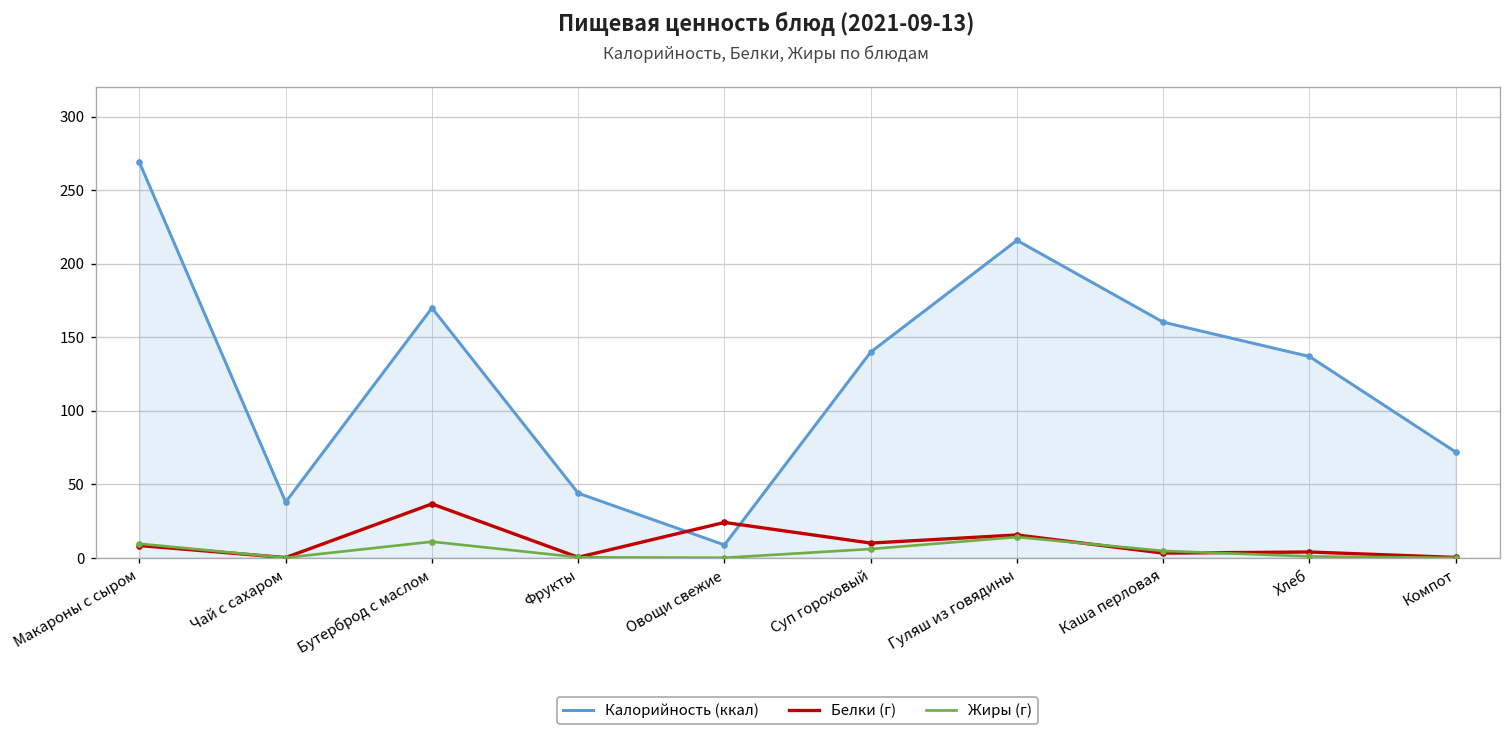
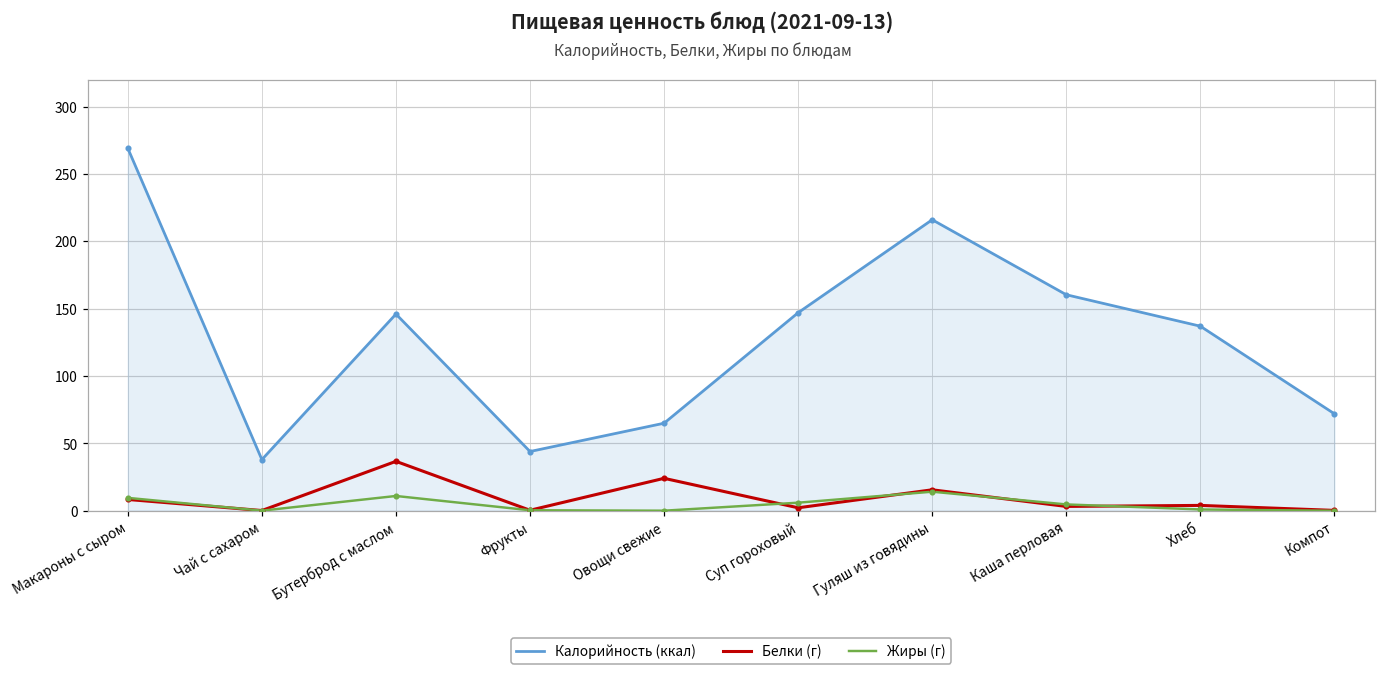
  {
    "Калорийность (ккал)": {
      "Макароны с сыром": 269,
      "Чай с сахаром": 38,
-     "Бутерброд с маслом": 170,
+     "Бутерброд с маслом": 146,
      "Фрукты": 44,
-     "Овощи свежие": 9,
-     "Суп гороховый": 140,
+     "Овощи свежие": 65,
+     "Суп гороховый": 147,
      "Гуляш из говядины": 216,
      "Каша перловая": 160,
      "Хлеб": 137,
      "Компот": 72
    },
    "Белки (г)": {
      "Бутерброд с маслом": 37,
      "Овощи свежие": 24,
-     "Суп гороховый": 10,
+     "Суп гороховый": 2,
      "Хлеб": 4
    },
    "Жиры (г)": {
      "Бутерброд с маслом": 11,
      "Овощи свежие": 0,
      "Суп гороховый": 6,
      "Хлеб": 1
    }
  }
